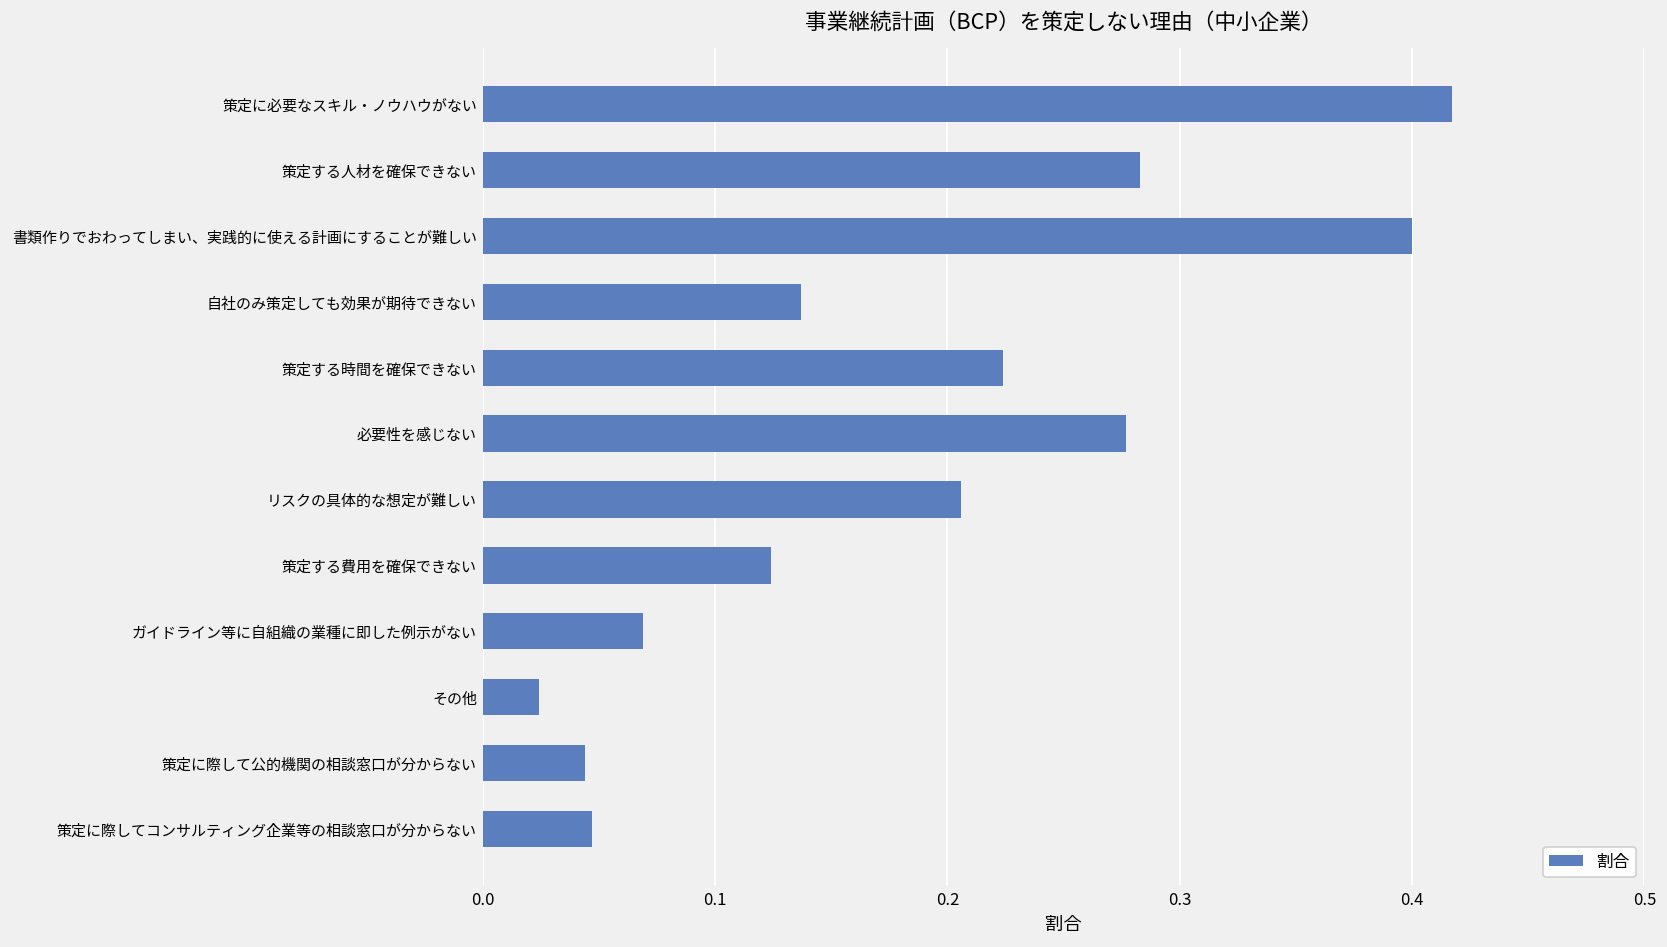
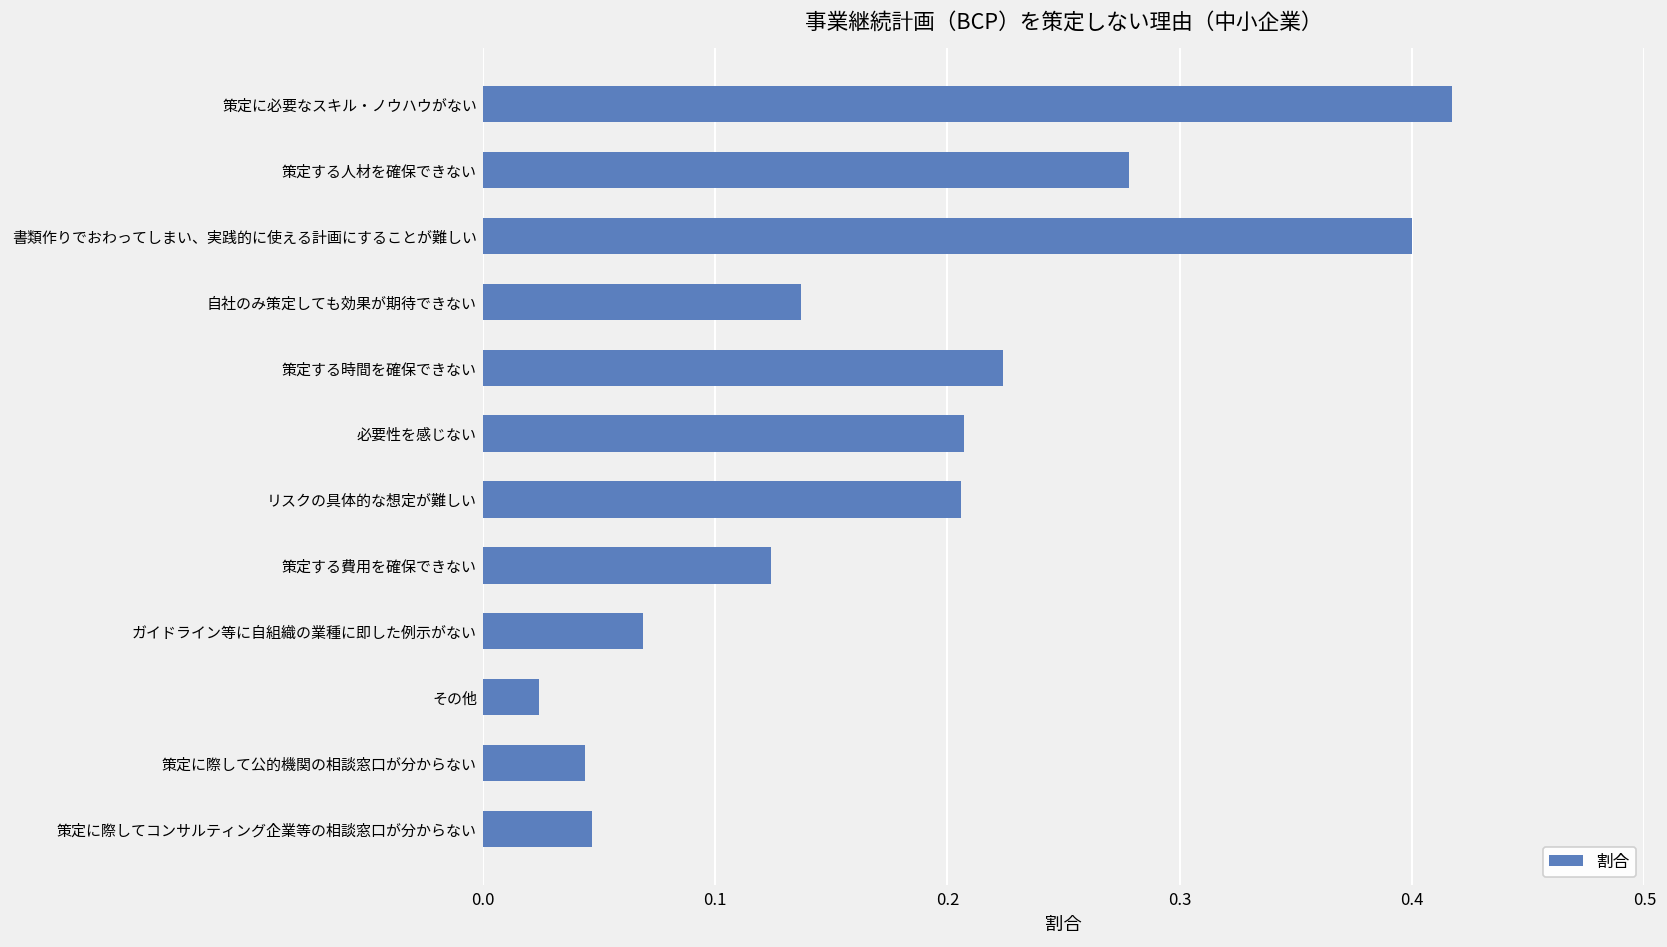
  {
    "策定に必要なスキル・ノウハウがない": 0.417,
-   "策定する人材を確保できない": 0.283,
+   "策定する人材を確保できない": 0.278,
    "書類作りでおわってしまい、実践的に使える計画にすることが難しい": 0.400,
    "自社のみ策定しても効果が期待できない": 0.137,
    "策定する時間を確保できない": 0.224,
-   "必要性を感じない": 0.277,
+   "必要性を感じない": 0.207,
    "リスクの具体的な想定が難しい": 0.206,
    "策定する費用を確保できない": 0.124,
    "ガイドライン等に自組織の業種に即した例示がない": 0.069,
    "その他": 0.024,
    "策定に際して公的機関の相談窓口が分からない": 0.044,
    "策定に際してコンサルティング企業等の相談窓口が分からない": 0.047
  }
